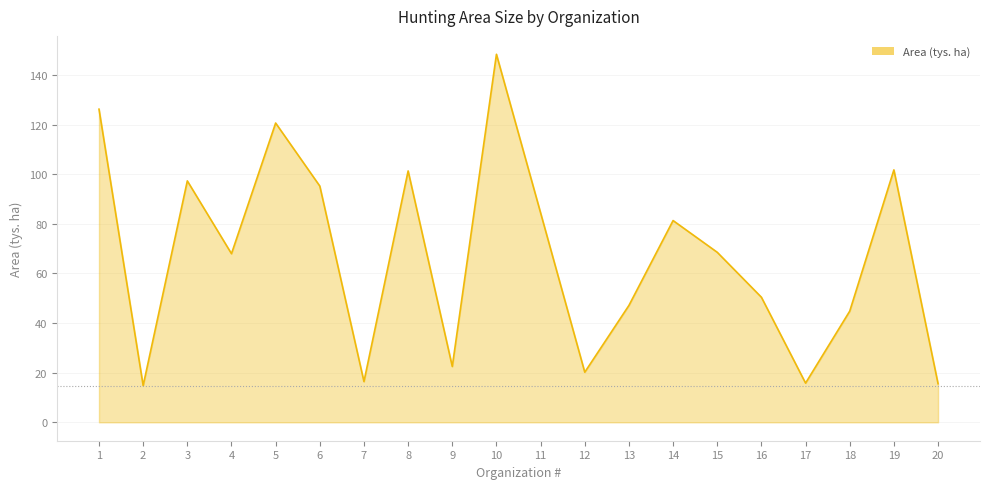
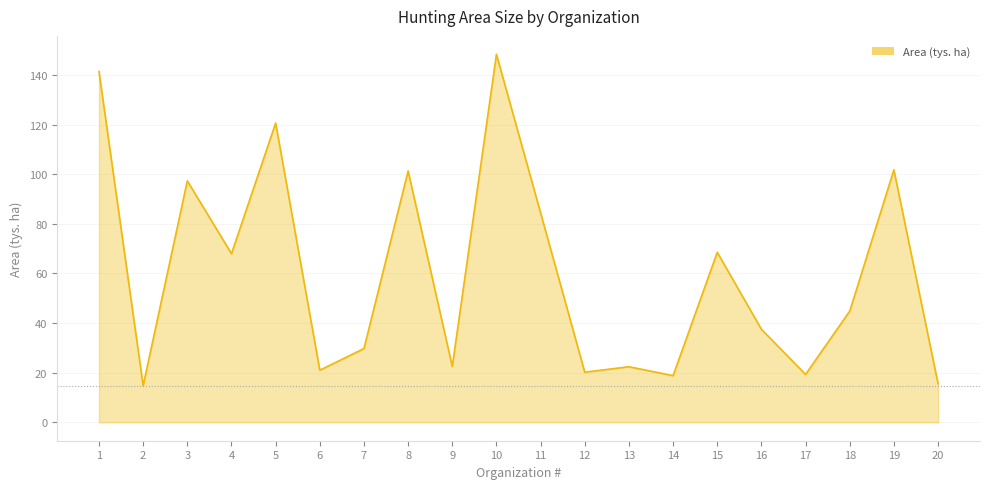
  {
-   "1": 126,
+   "1": 141,
    "2": 15,
    "3": 97,
    "4": 68,
    "5": 121,
-   "6": 95,
-   "7": 16,
+   "6": 21,
+   "7": 30,
    "8": 101,
    "9": 23,
    "10": 148,
    "11": 84,
    "12": 20,
-   "13": 47,
-   "14": 81,
+   "13": 22,
+   "14": 19,
    "15": 69,
-   "16": 50,
-   "17": 16,
+   "16": 38,
+   "17": 19,
    "18": 45,
    "19": 102,
    "20": 16
  }
